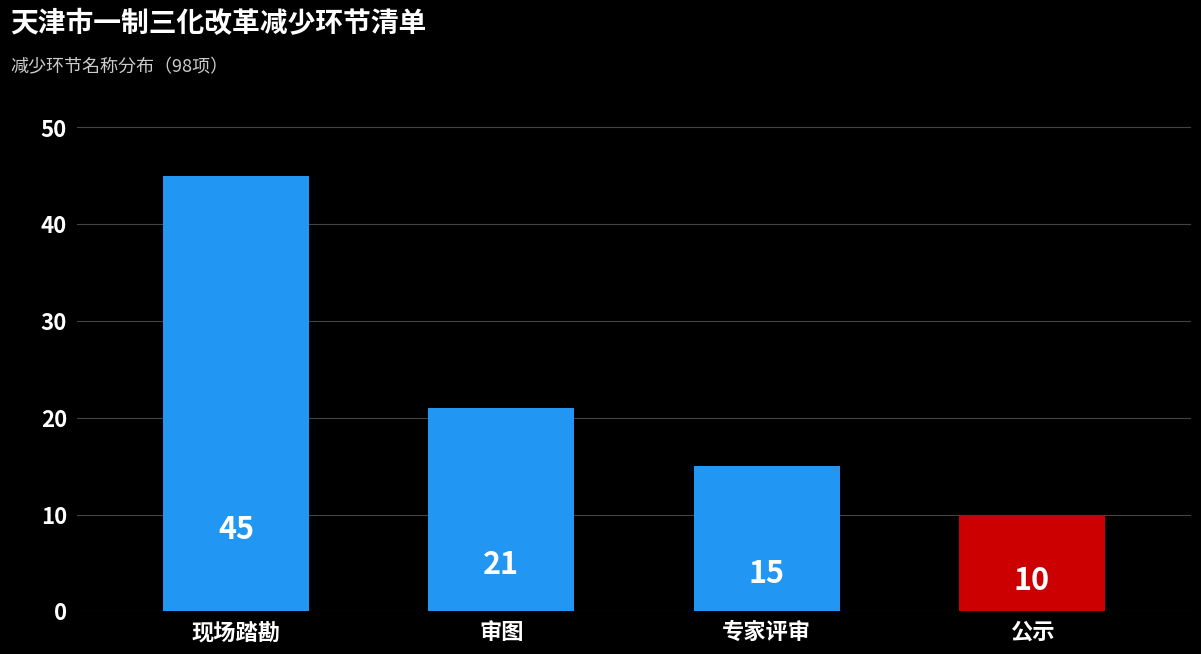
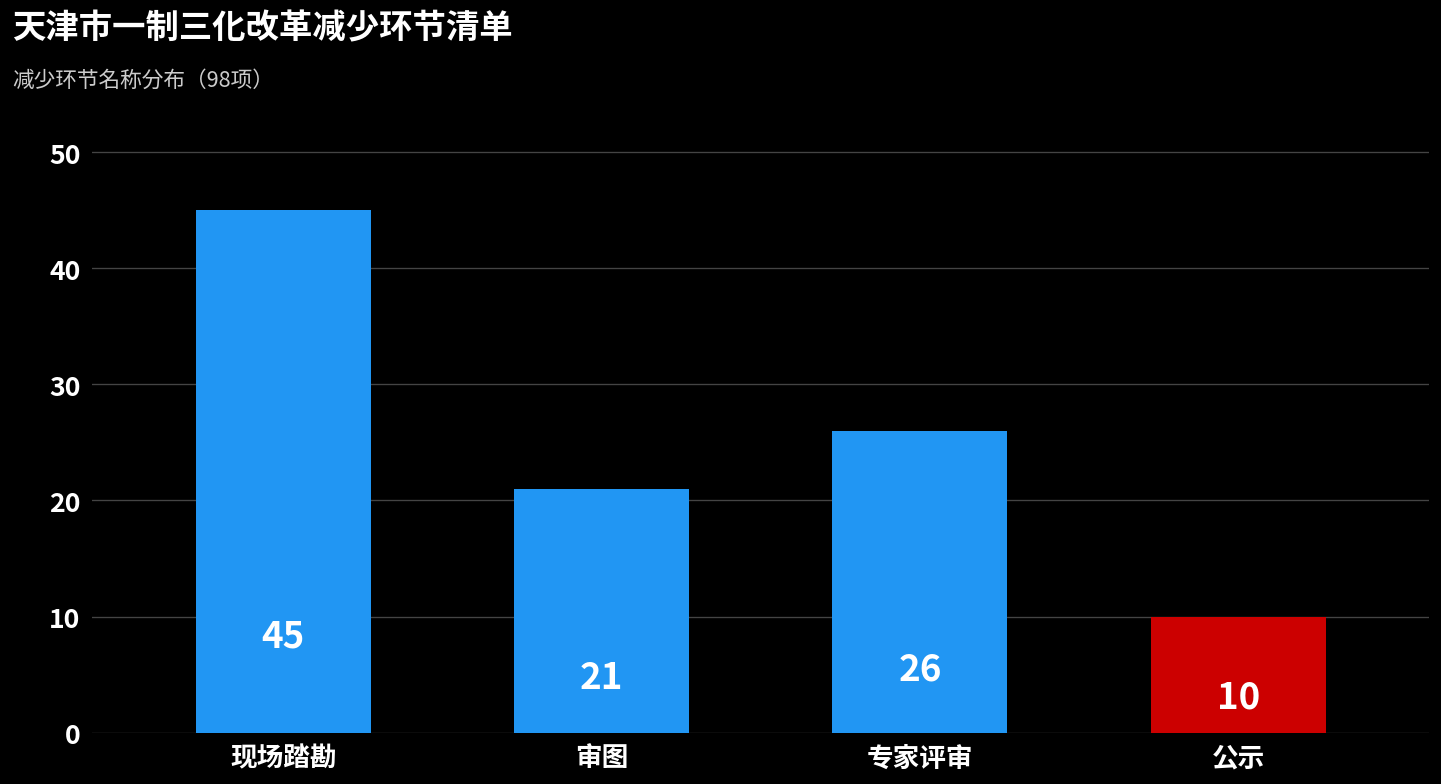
  {
    "现场踏勘": 45,
    "审图": 21,
-   "专家评审": 15,
+   "专家评审": 26,
    "公示": 10
  }
